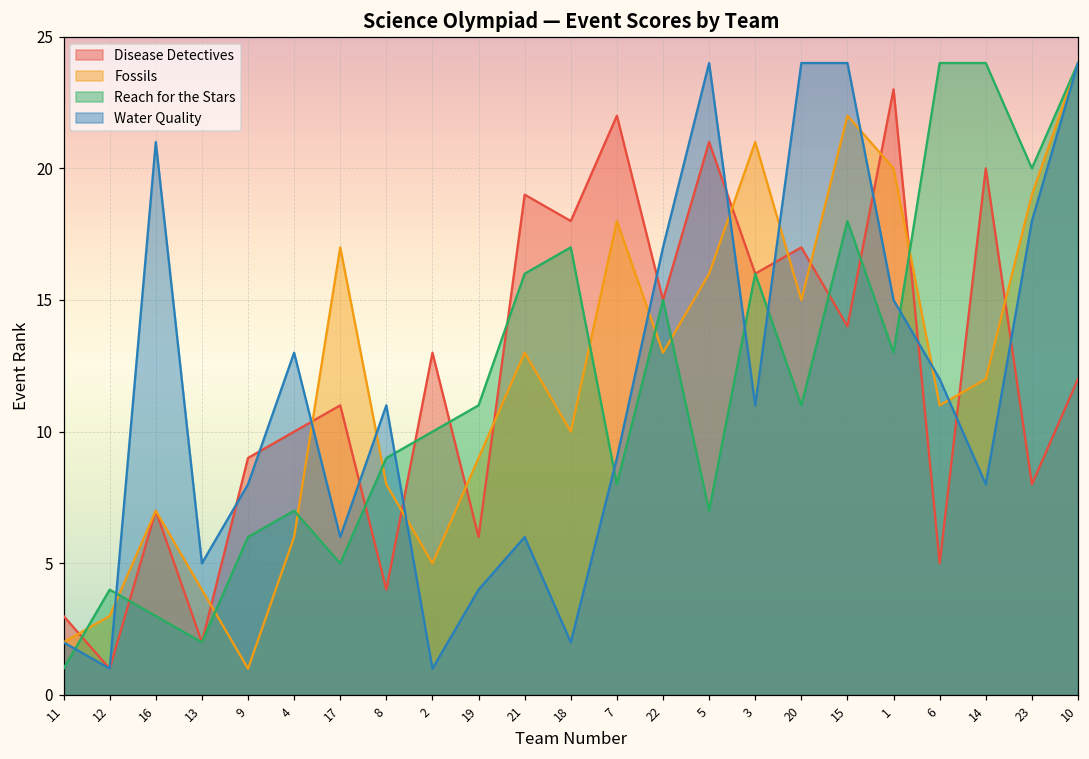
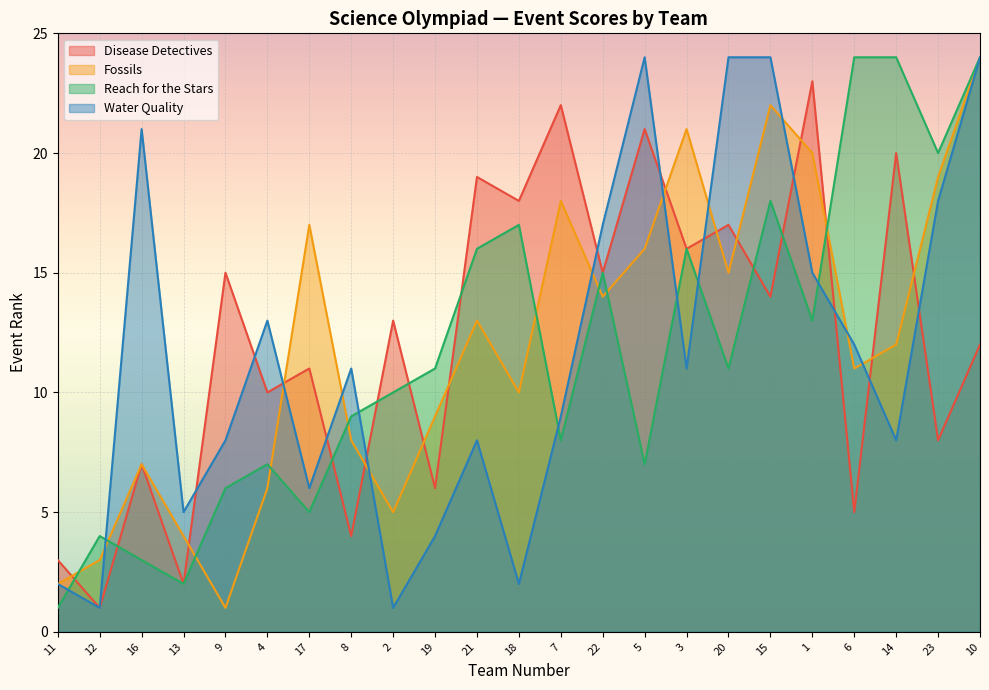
  {
    "Disease Detectives": {
      "11": 3,
-     "9": 9,
+     "9": 15,
      "4": 10,
      "17": 11,
      "8": 4,
      "2": 13,
      "19": 6,
      "21": 19,
      "18": 18,
      "7": 22,
      "5": 21,
      "20": 17,
      "15": 14,
      "1": 23,
      "6": 5,
      "14": 20,
      "23": 8,
      "10": 12
    },
    "Fossils": {
      "12": 3,
      "13": 4,
      "9": 1,
      "4": 6,
      "17": 17,
      "8": 8,
      "2": 5,
      "19": 9,
      "21": 13,
      "18": 10,
      "7": 18,
-     "22": 13,
+     "22": 14,
      "5": 16,
      "3": 21,
      "20": 15,
      "15": 22,
      "1": 20,
      "6": 11,
      "14": 12,
      "23": 19
    },
    "Reach for the Stars": {
      "11": 1,
      "12": 4,
      "16": 3,
      "9": 6,
      "4": 7,
      "17": 5,
      "8": 9,
      "2": 10,
      "19": 11,
      "21": 16,
      "18": 17,
      "7": 8,
      "5": 7,
      "20": 11,
      "15": 18,
      "1": 13,
      "6": 24,
      "14": 24,
      "23": 20
    },
    "Water Quality": {
      "16": 21,
      "13": 5,
      "9": 8,
      "4": 13,
      "17": 6,
      "8": 11,
      "2": 1,
      "19": 4,
-     "21": 6,
+     "21": 8,
      "18": 2,
      "7": 9,
      "22": 17,
      "5": 24,
      "3": 11,
      "20": 24,
      "15": 24,
      "1": 15,
      "6": 12,
      "14": 8,
      "23": 18
    }
  }
